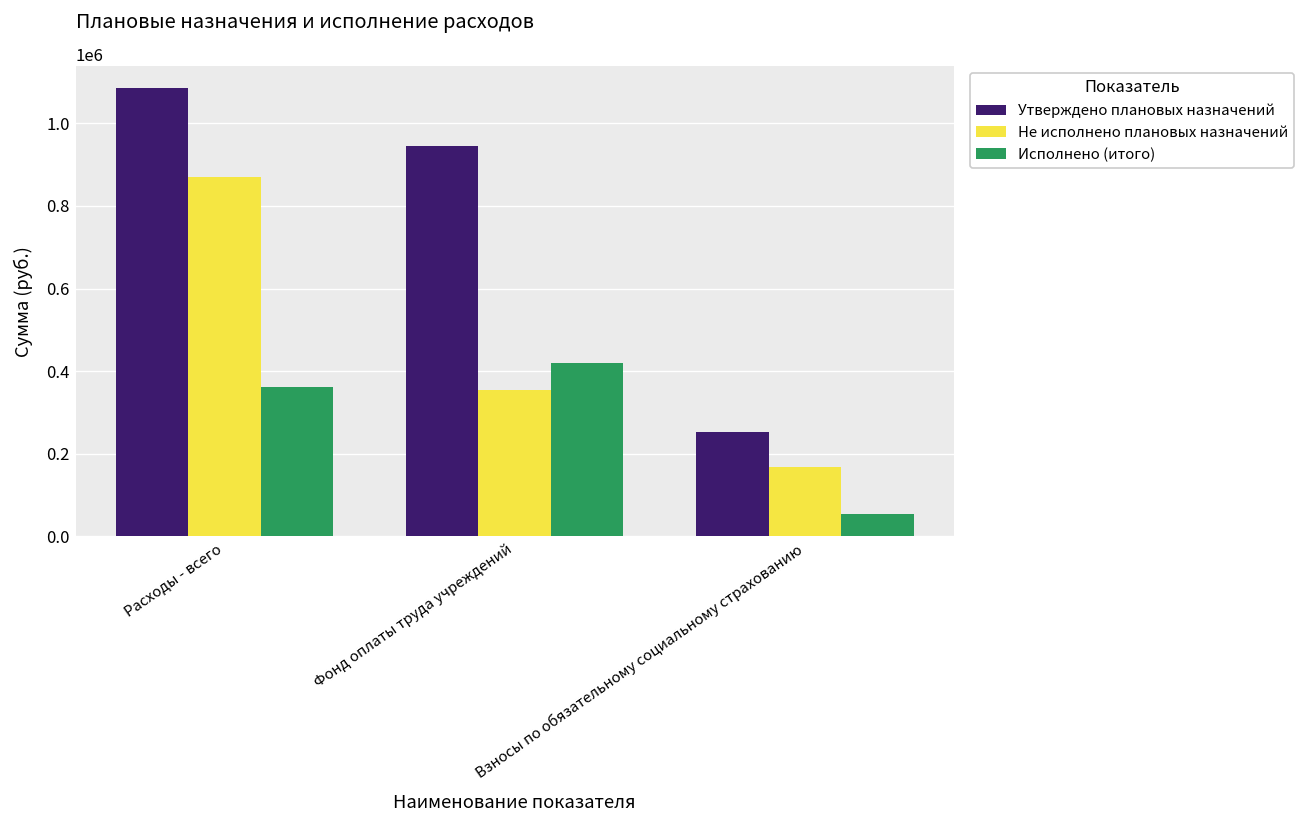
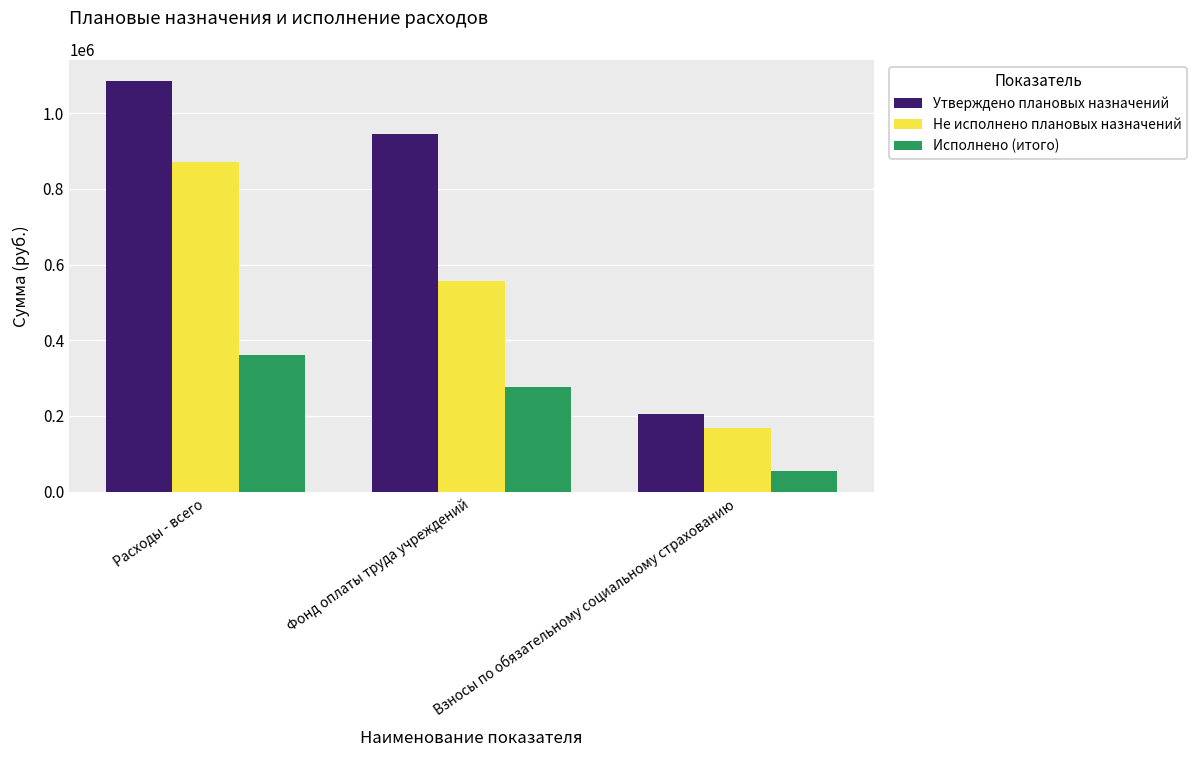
  {
    "Утверждено плановых назначений": {
      "Расходы - всего": 1080000,
      "Фонд оплаты труда учреждений": 950000,
-     "Взносы по обязательному социальному страхованию": 250000
+     "Взносы по обязательному социальному страхованию": 200000
    },
    "Не исполнено плановых назначений": {
      "Расходы - всего": 870000,
-     "Фонд оплаты труда учреждений": 350000,
+     "Фонд оплаты труда учреждений": 560000,
      "Взносы по обязательному социальному страхованию": 170000
    },
    "Исполнено (итого)": {
      "Расходы - всего": 360000,
-     "Фонд оплаты труда учреждений": 420000,
+     "Фонд оплаты труда учреждений": 280000,
      "Взносы по обязательному социальному страхованию": 50000
    }
  }
